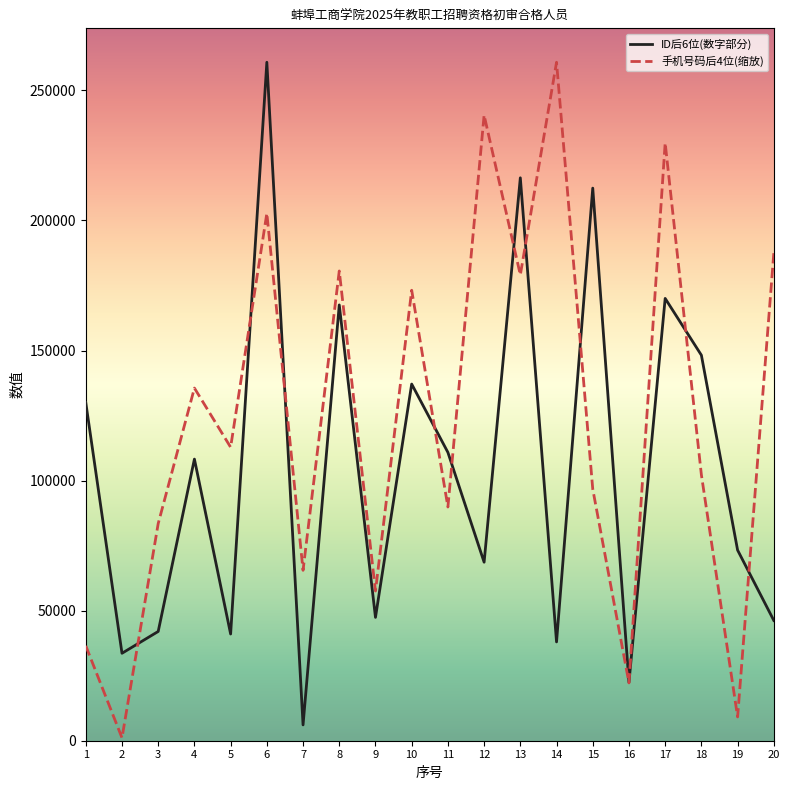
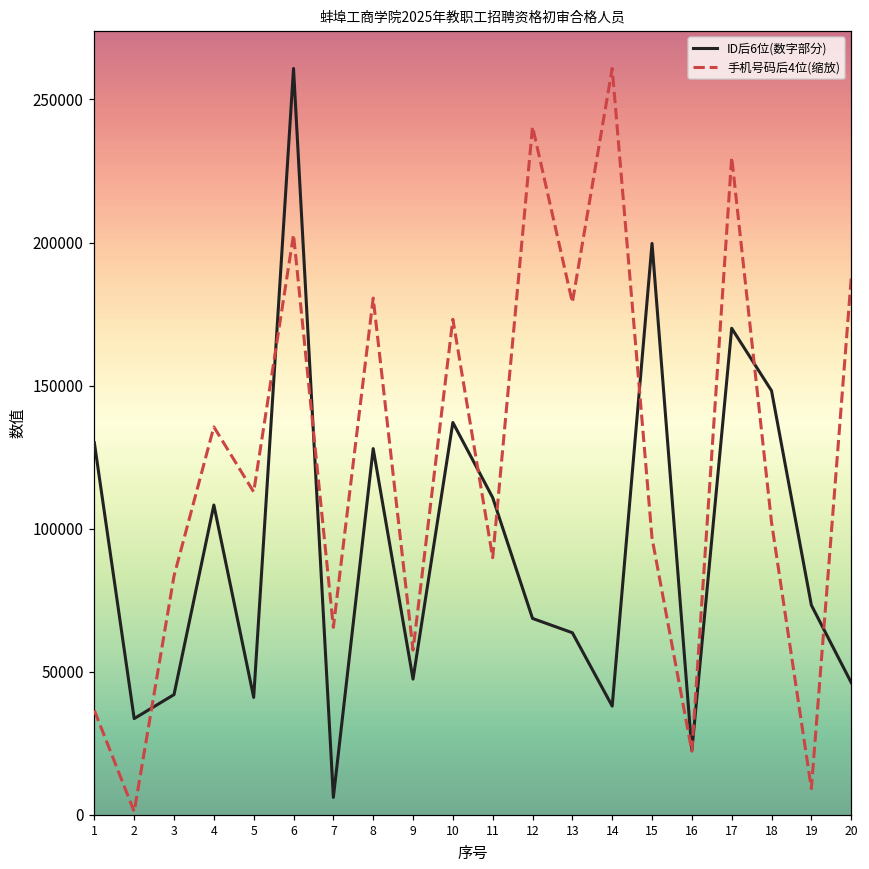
  {
    "ID后6位(数字部分)": {
      "1": 130000,
      "2": 34000,
      "3": 42000,
      "4": 108000,
      "5": 41000,
      "6": 261000,
      "7": 6000,
-     "8": 168000,
+     "8": 128000,
      "9": 47000,
      "10": 137000,
      "11": 111000,
      "12": 69000,
-     "13": 216000,
+     "13": 64000,
      "14": 38000,
-     "15": 212000,
+     "15": 200000,
      "17": 170000,
      "18": 148000,
      "19": 73000,
      "20": 46000
    },
    "手机号码后4位(缩放)": {
      "1": 36000,
      "2": 1000,
      "3": 83000,
      "4": 136000,
      "5": 113000,
      "6": 203000,
      "7": 66000,
      "8": 181000,
      "9": 58000,
      "10": 173000,
      "11": 90000,
      "12": 240000,
      "13": 179000,
      "14": 261000,
      "15": 97000,
      "17": 230000,
      "18": 102000,
      "19": 9000,
      "20": 187000
    }
  }
